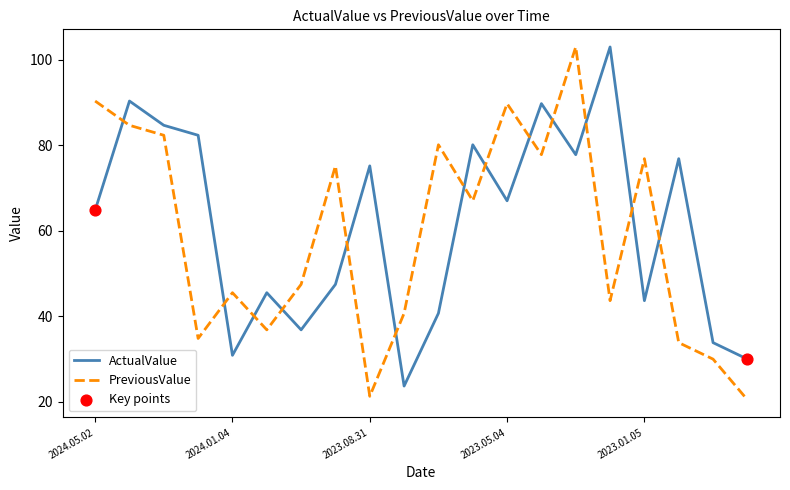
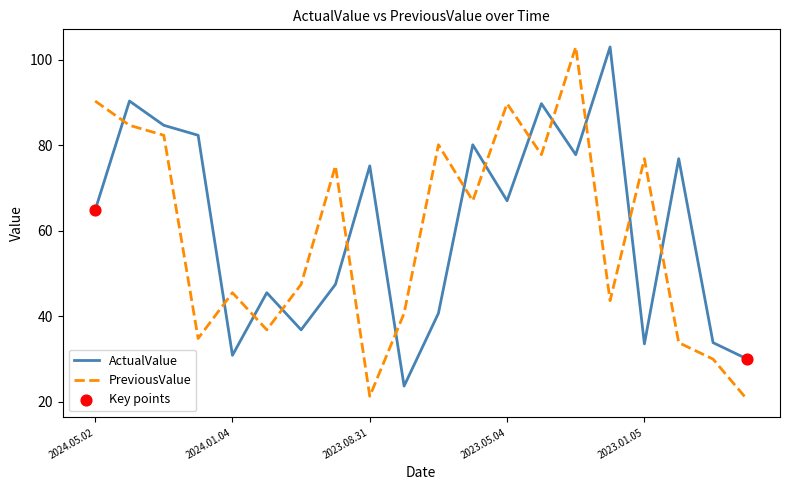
  {
    "ActualValue": {
      "2024.01.04": 31,
      "2023.08.31": 75,
      "2023.05.04": 67,
-     "2023.01.05": 44
+     "2023.01.05": 34
    },
    "PreviousValue": {
      "2024.05.02": 90,
      "2024.01.04": 46,
      "2023.08.31": 21,
      "2023.05.04": 90,
      "2023.01.05": 77
    }
  }
